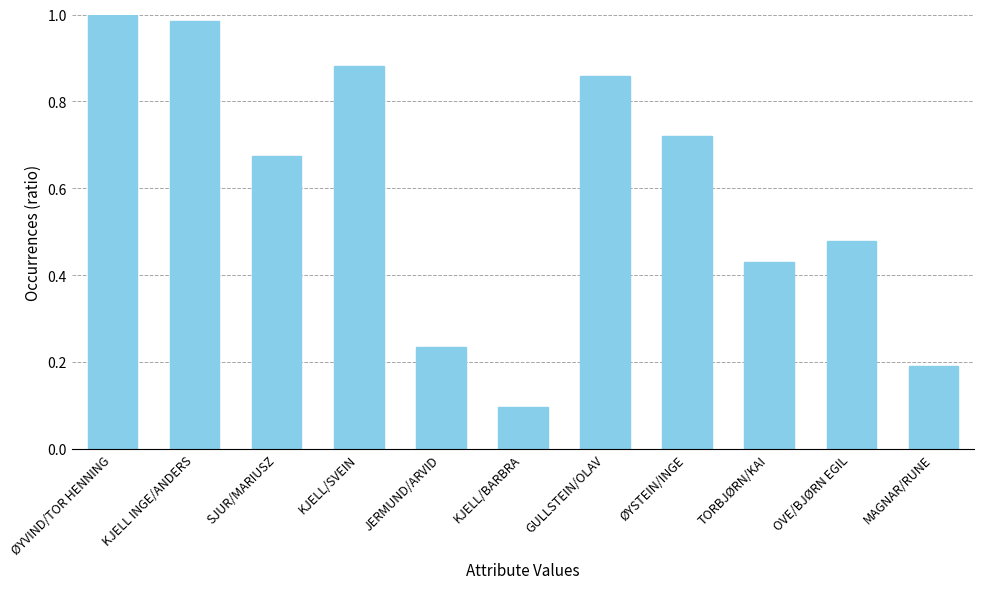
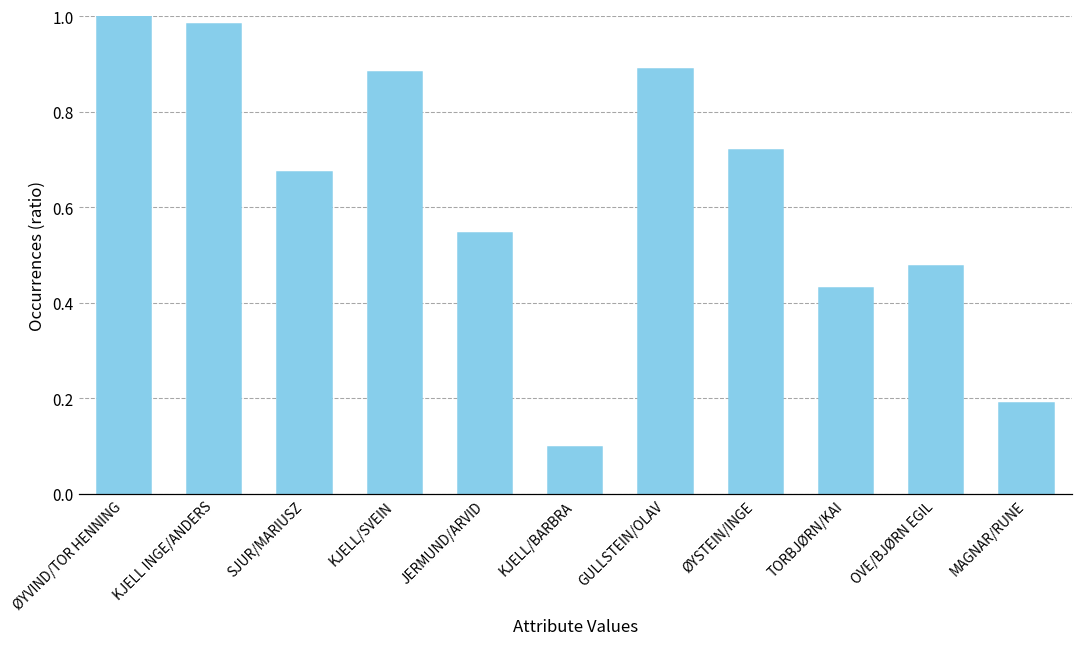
  {
    "ØYVIND/TOR HENNING": 1.00,
    "KJELL INGE/ANDERS": 0.98,
    "SJUR/MARIUSZ": 0.67,
    "KJELL/SVEIN": 0.88,
-   "JERMUND/ARVID": 0.23,
+   "JERMUND/ARVID": 0.55,
    "KJELL/BARBRA": 0.10,
-   "GULLSTEIN/OLAV": 0.86,
+   "GULLSTEIN/OLAV": 0.89,
    "ØYSTEIN/INGE": 0.72,
    "TORBJØRN/KAI": 0.43,
    "OVE/BJØRN EGIL": 0.48,
    "MAGNAR/RUNE": 0.19
  }
